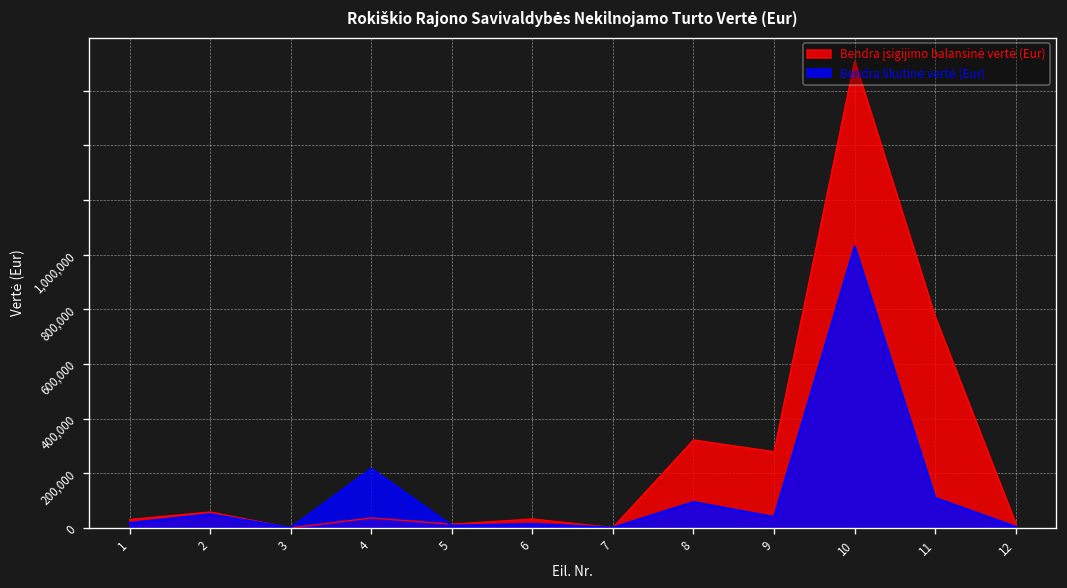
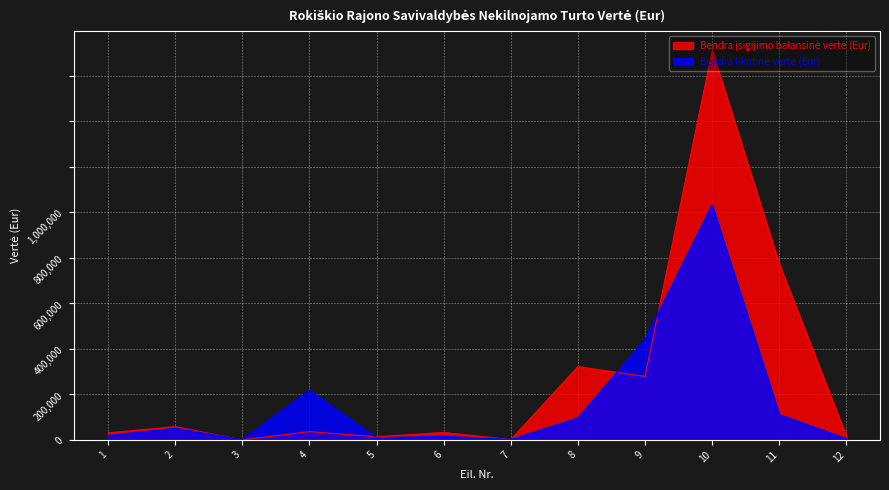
  {
    "Bendra įsigijimo balansinė vertė (Eur)": {
      "1": "30,000",
      "4": "40,000",
      "6": "30,000",
      "8": "320,000",
      "9": "280,000",
      "11": "770,000"
    },
    "Bendra likutinė vertė (Eur)": {
      "1": "20,000",
      "4": "220,000",
      "6": "10,000",
      "8": "90,000",
-     "9": "40,000",
+     "9": "440,000",
      "10": "1,030,000",
      "11": "110,000"
    }
  }
